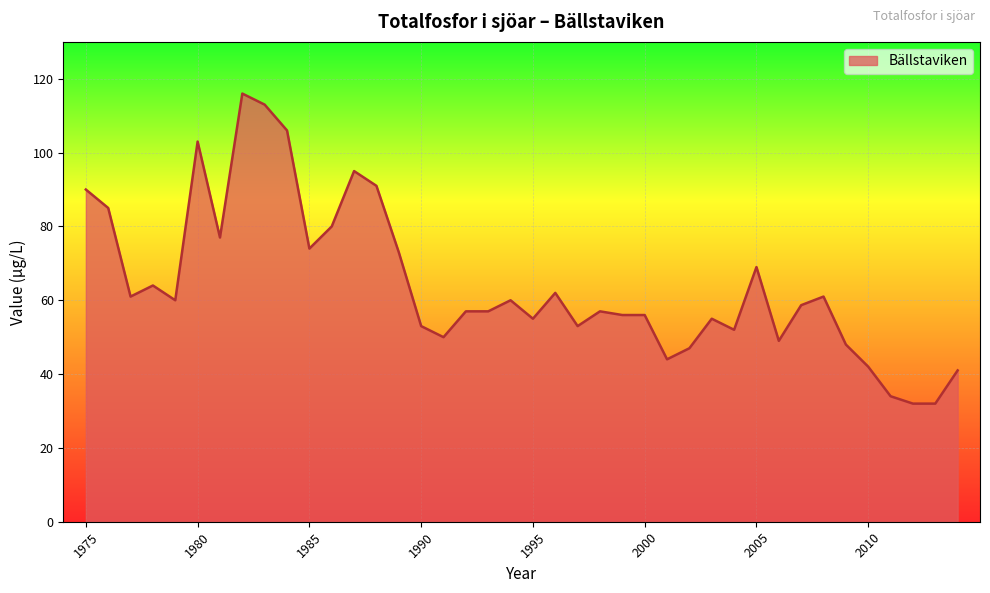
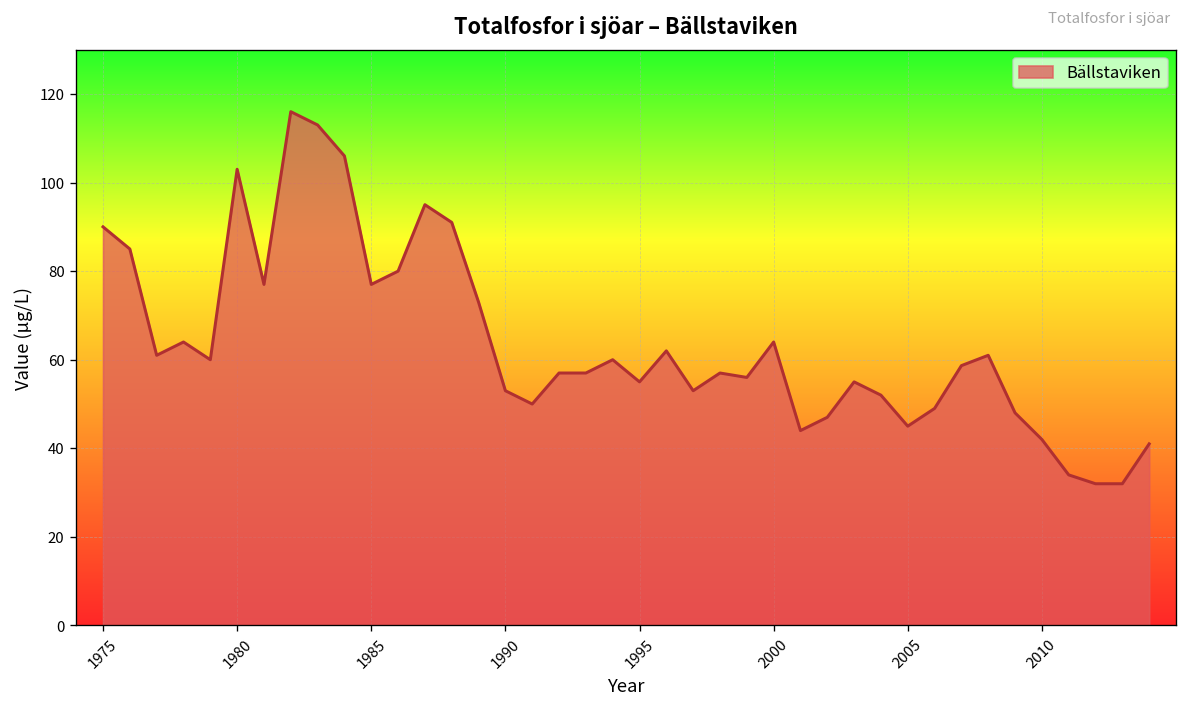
  {
    "1975": 90,
    "1980": 103,
-   "1985": 74,
+   "1985": 77,
    "1990": 53,
    "1995": 55,
-   "2000": 56,
-   "2005": 69,
+   "2000": 64,
+   "2005": 45,
    "2010": 42
  }
